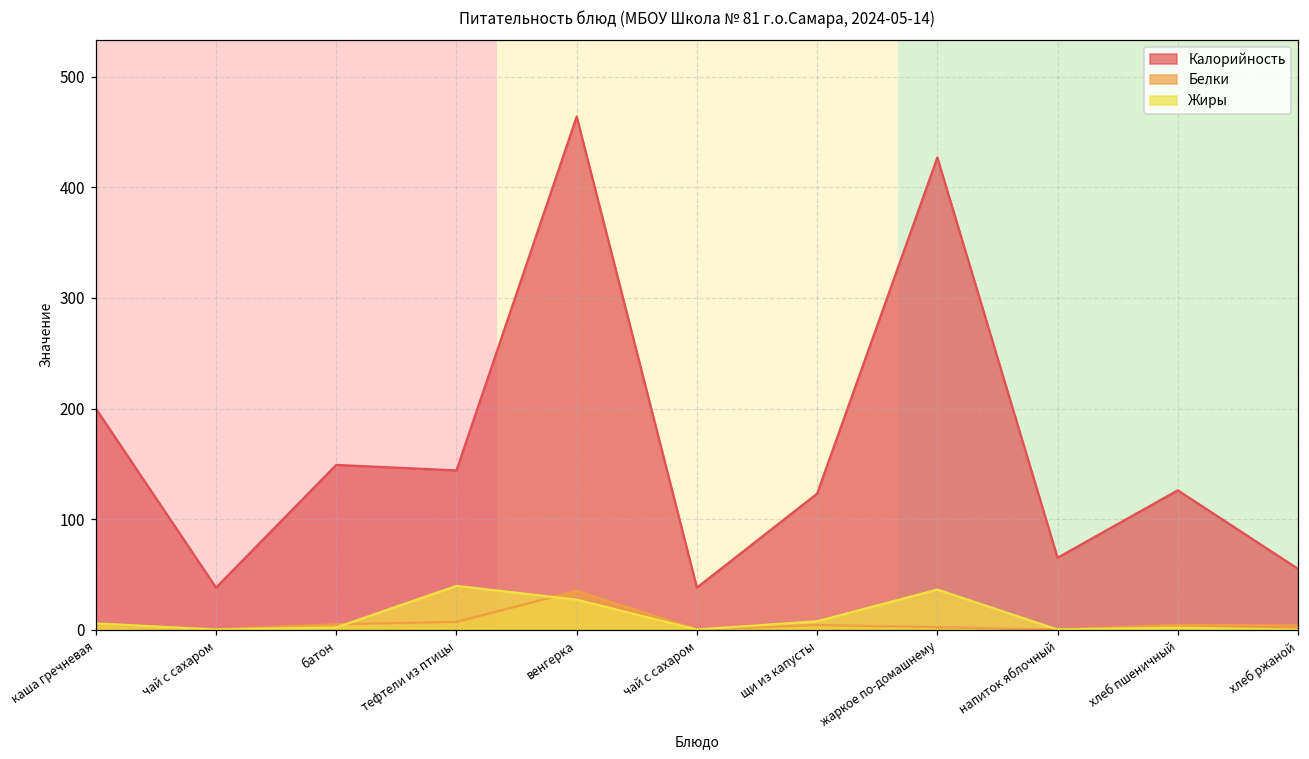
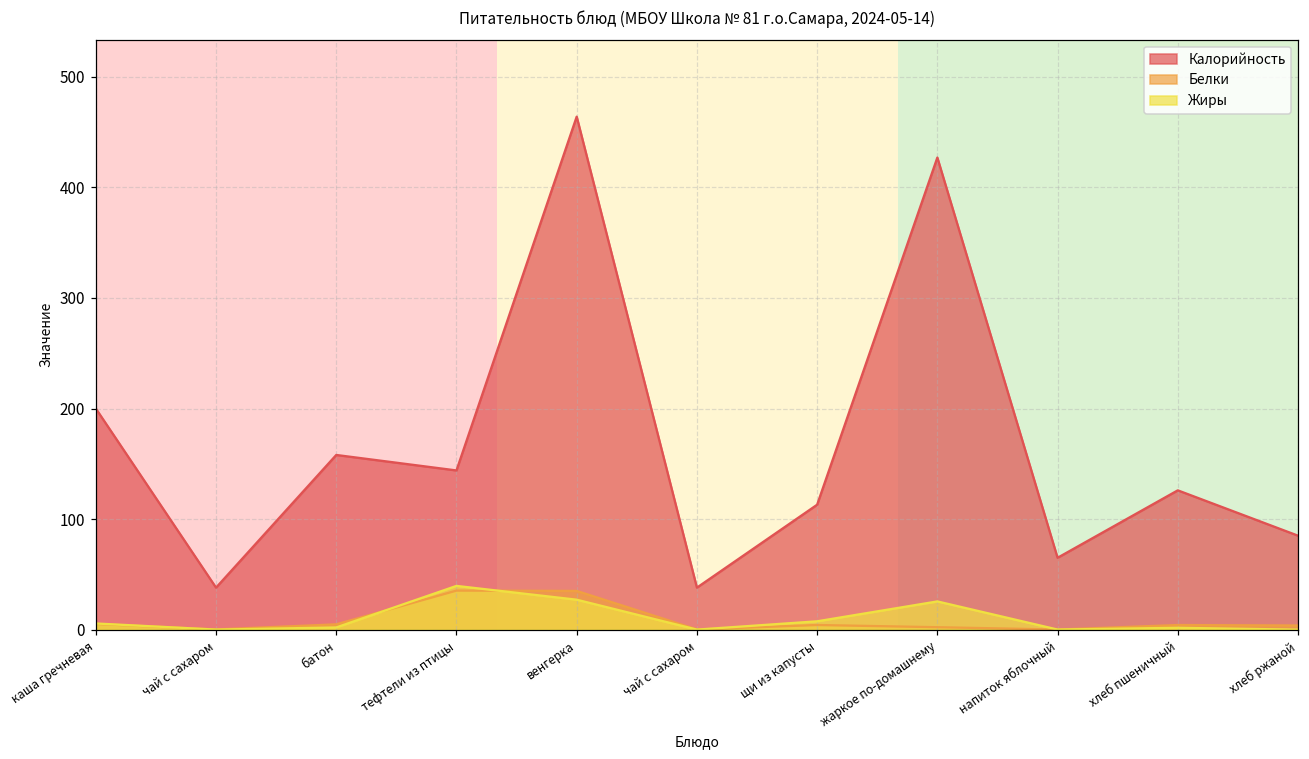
  {
    "Калорийность": {
      "каша гречневая": 200,
-     "батон": 149,
+     "батон": 158,
      "тефтели из птицы": 144,
      "венгерка": 464,
-     "щи из капусты": 123,
+     "щи из капусты": 113,
      "жаркое по-домашнему": 427,
      "напиток яблочный": 65,
      "хлеб пшеничный": 126,
-     "хлеб ржаной": 55
+     "хлеб ржаной": 85
    },
    "Белки": {
      "батон": 5,
-     "тефтели из птицы": 7,
+     "тефтели из птицы": 35,
      "венгерка": 35,
      "щи из капусты": 4,
      "жаркое по-домашнему": 2,
      "хлеб ржаной": 4
    },
    "Жиры": {
      "батон": 2,
      "тефтели из птицы": 40,
      "венгерка": 27,
      "щи из капусты": 8,
-     "жаркое по-домашнему": 36,
+     "жаркое по-домашнему": 26,
      "хлеб ржаной": 0
    }
  }
